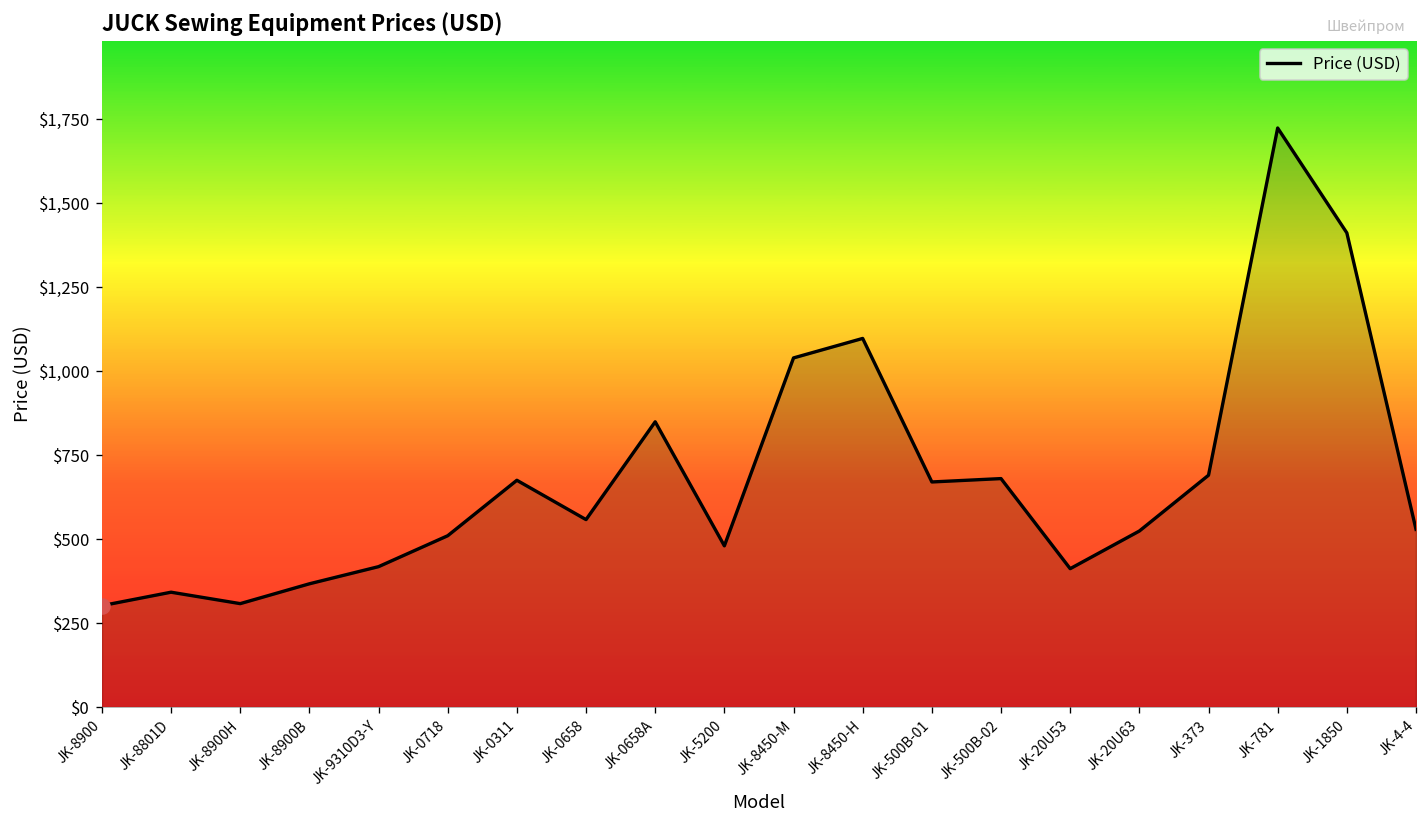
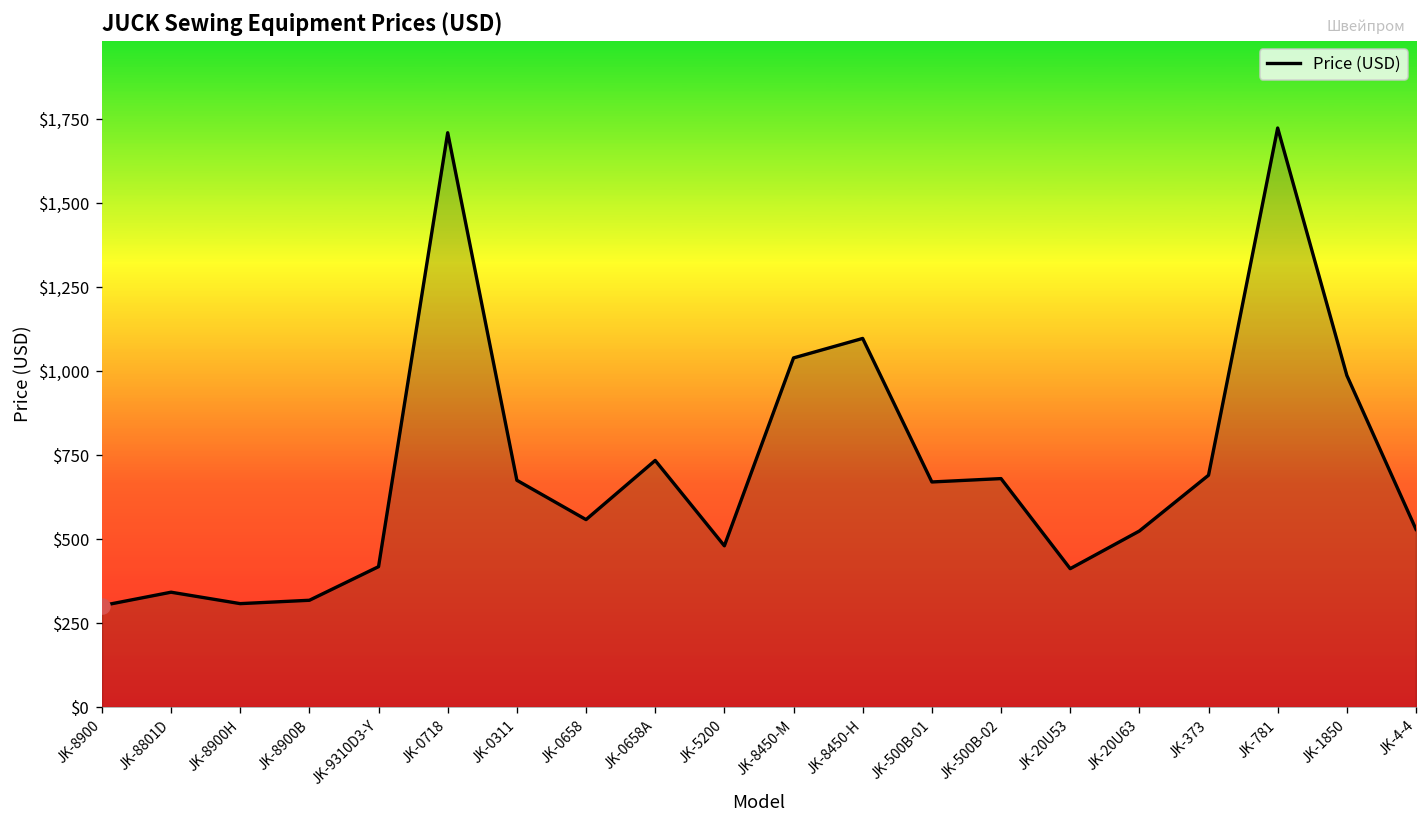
  {
    "Price (USD)": {
      "JK-8801D": "$340",
      "JK-8900H": "$310",
-     "JK-8900B": "$370",
+     "JK-8900B": "$320",
      "JK-9310D3-Y": "$420",
-     "JK-0718": "$510",
+     "JK-0718": "$1,710",
      "JK-0311": "$680",
      "JK-0658": "$560",
-     "JK-0658A": "$850",
+     "JK-0658A": "$730",
      "JK-5200": "$480",
      "JK-8450-M": "$1,040",
      "JK-8450-H": "$1,100",
      "JK-500B-01": "$670",
      "JK-500B-02": "$680",
      "JK-20U53": "$410",
      "JK-20U63": "$520",
      "JK-373": "$690",
      "JK-781": "$1,720",
-     "JK-1850": "$1,410",
+     "JK-1850": "$990",
      "JK-4-4": "$530"
    }
  }
